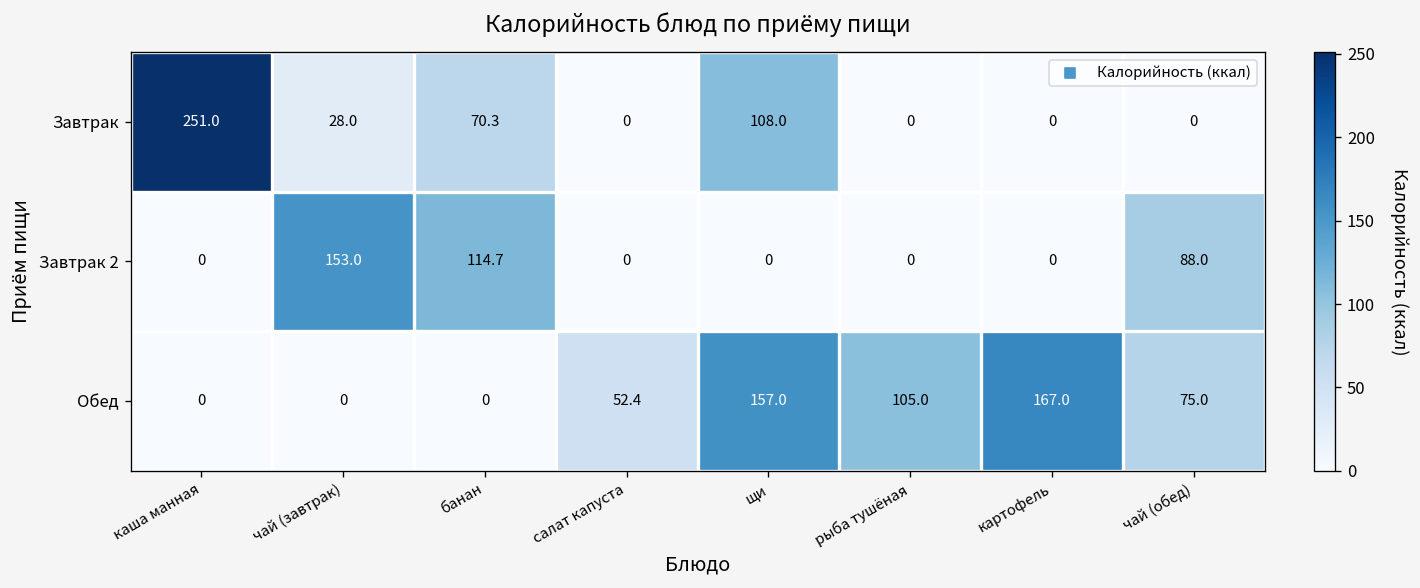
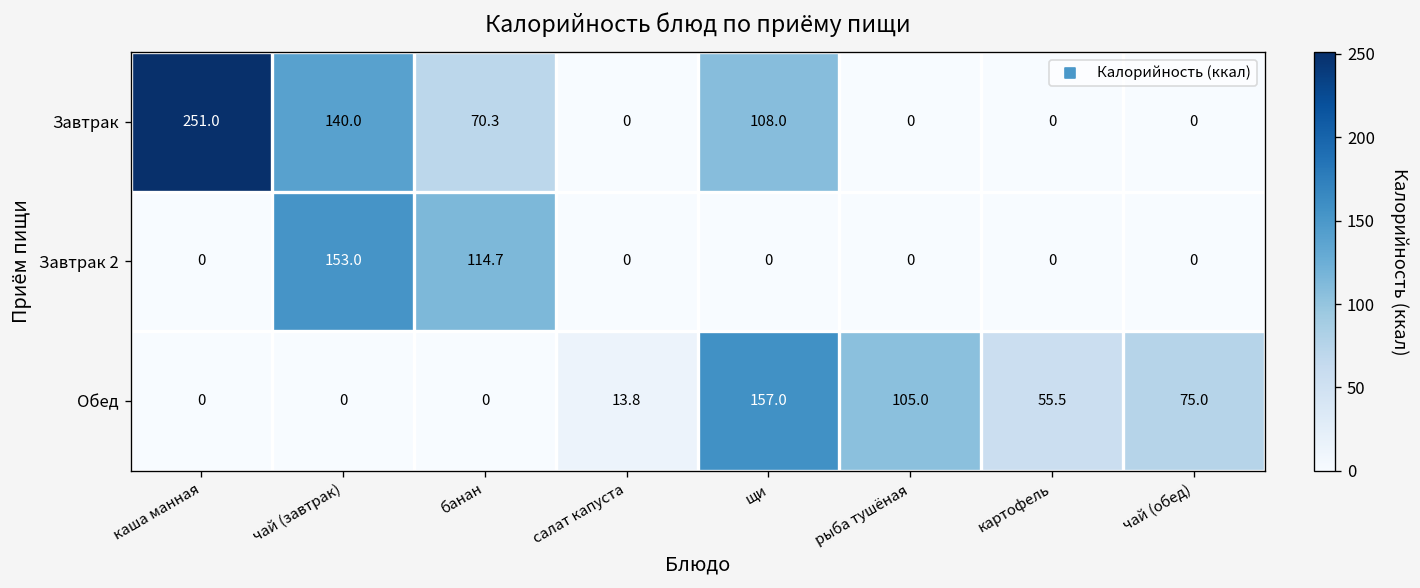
  {
    "Завтрак": {
      "каша манная": 251.0,
-     "чай (завтрак)": 28.0,
+     "чай (завтрак)": 140.0,
      "банан": 70.3,
      "салат капуста": 0,
      "щи": 108.0,
      "рыба тушёная": 0,
      "картофель": 0,
      "чай (обед)": 0
    },
    "Завтрак 2": {
      "каша манная": 0,
      "чай (завтрак)": 153.0,
      "банан": 114.7,
      "салат капуста": 0,
      "щи": 0,
      "рыба тушёная": 0,
      "картофель": 0,
-     "чай (обед)": 88.0
+     "чай (обед)": 0
    },
    "Обед": {
      "каша манная": 0,
      "чай (завтрак)": 0,
      "банан": 0,
-     "салат капуста": 52.4,
+     "салат капуста": 13.8,
      "щи": 157.0,
      "рыба тушёная": 105.0,
-     "картофель": 167.0,
+     "картофель": 55.5,
      "чай (обед)": 75.0
    }
  }
